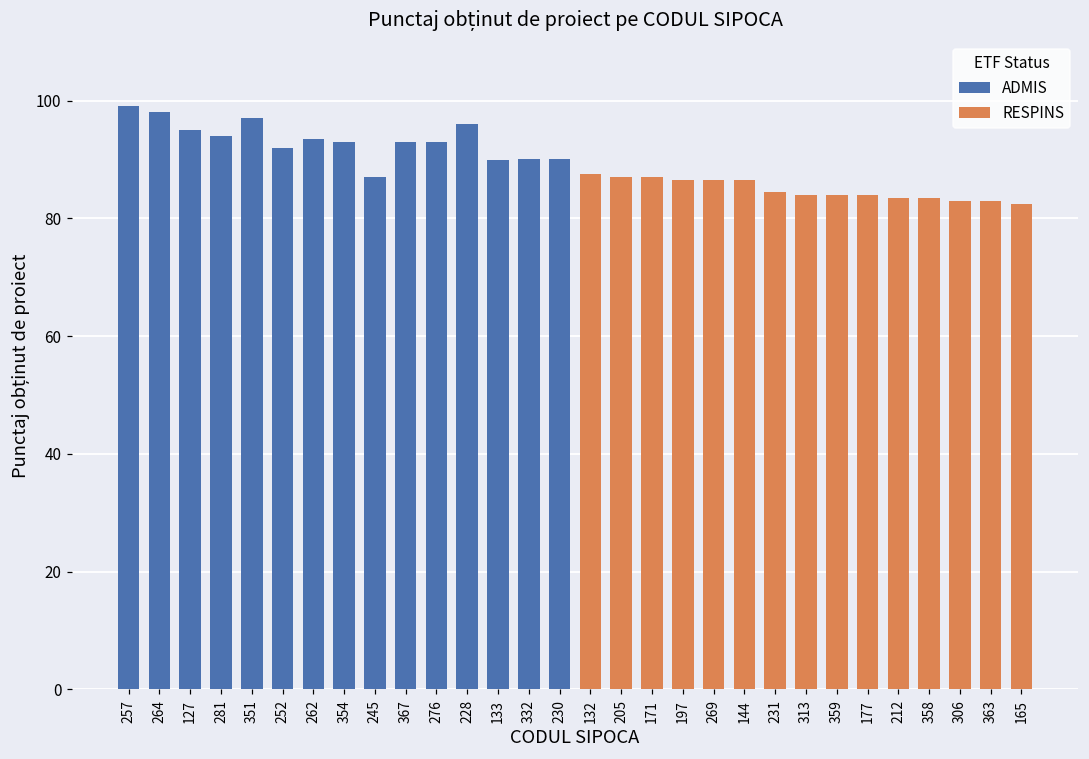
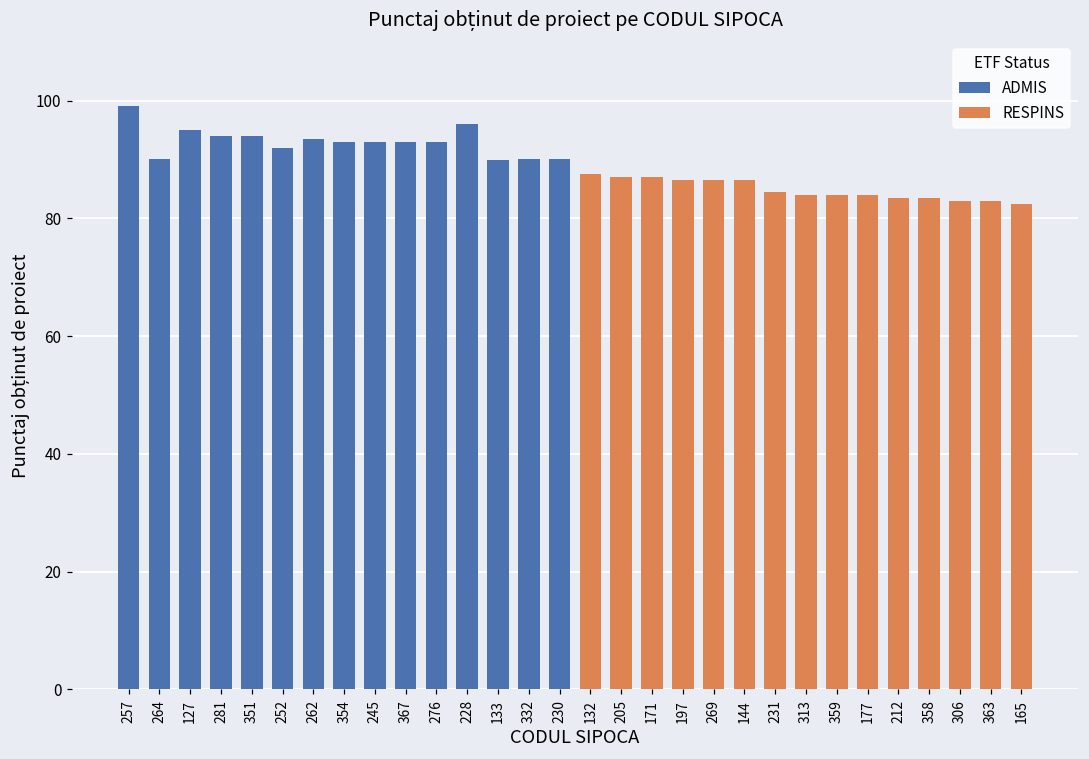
  {
    "ADMIS": {
      "257": 99,
-     "264": 98,
+     "264": 90,
      "127": 95,
      "281": 94,
-     "351": 97,
+     "351": 94,
      "252": 92,
      "262": 94,
      "354": 93,
-     "245": 87,
+     "245": 93,
      "367": 93,
      "276": 93,
      "228": 96,
      "133": 90,
      "332": 90,
      "230": 90
    },
    "RESPINS": {
      "132": 88,
      "205": 87,
      "171": 87,
      "197": 87,
      "269": 87,
      "144": 87,
      "231": 85,
      "313": 84,
      "359": 84,
      "177": 84,
      "212": 84,
      "358": 84,
      "306": 83,
      "363": 83,
      "165": 83
    }
  }
